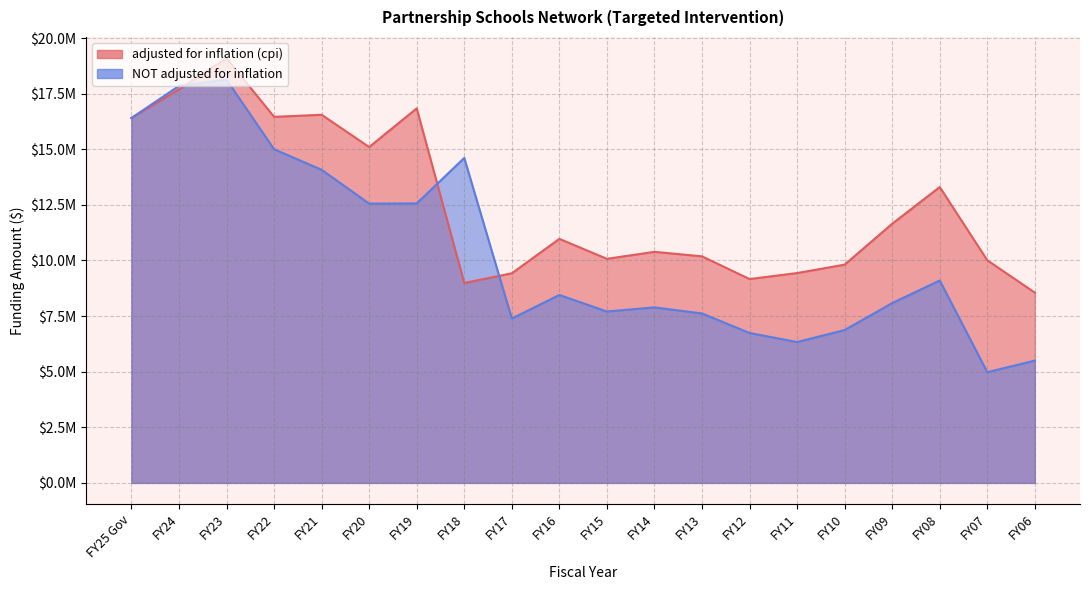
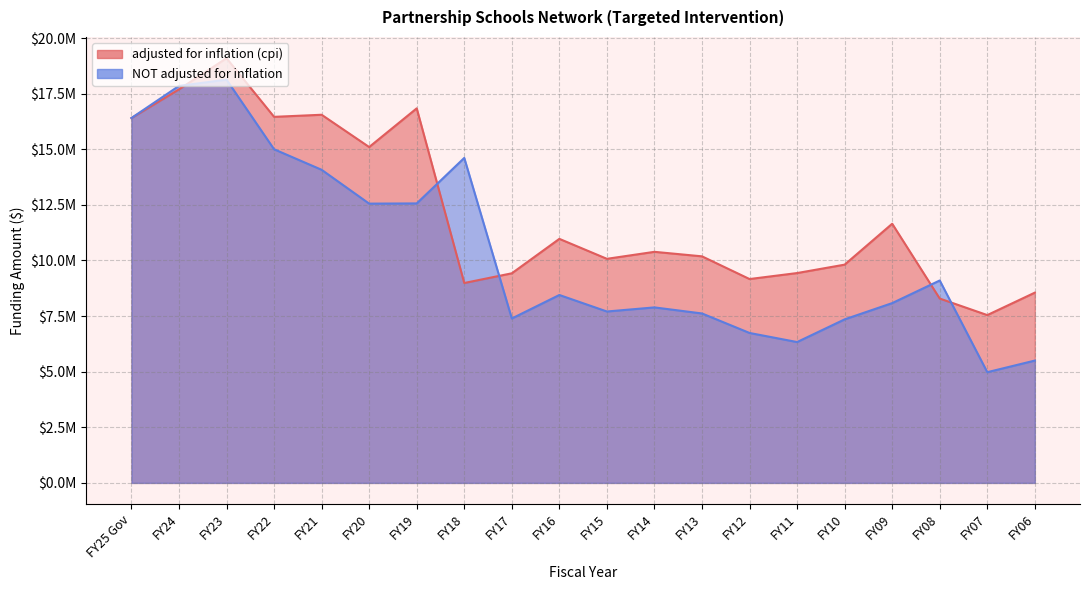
  {
    "adjusted for inflation (cpi)": {
      "FY24": "$17700000",
      "FY22": "$16500000",
      "FY21": "$16600000",
      "FY20": "$15100000",
      "FY19": "$16800000",
      "FY18": "$9000000",
      "FY17": "$9400000",
      "FY16": "$11000000",
      "FY15": "$10100000",
      "FY14": "$10400000",
      "FY13": "$10200000",
      "FY12": "$9200000",
      "FY11": "$9400000",
      "FY10": "$9800000",
      "FY09": "$11700000",
-     "FY08": "$13300000",
-     "FY07": "$10000000",
+     "FY08": "$8300000",
+     "FY07": "$7500000",
      "FY06": "$8600000"
    },
    "NOT adjusted for inflation": {
      "FY24": "$17800000",
      "FY22": "$15000000",
      "FY21": "$14100000",
      "FY20": "$12600000",
      "FY19": "$12600000",
      "FY18": "$14600000",
      "FY17": "$7400000",
      "FY16": "$8400000",
      "FY15": "$7700000",
      "FY14": "$7900000",
      "FY13": "$7600000",
      "FY12": "$6700000",
      "FY11": "$6300000",
-     "FY10": "$6900000",
+     "FY10": "$7400000",
      "FY09": "$8100000",
      "FY08": "$9100000",
      "FY07": "$5000000",
      "FY06": "$5500000"
    }
  }
